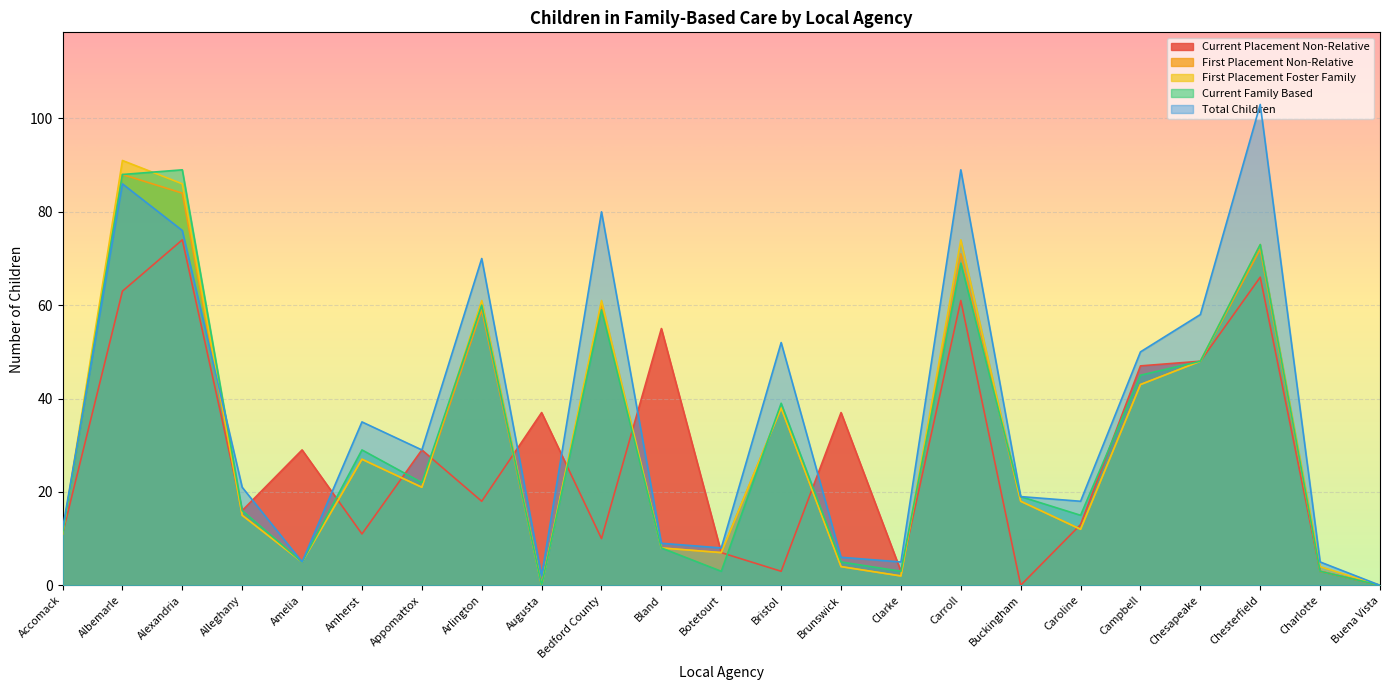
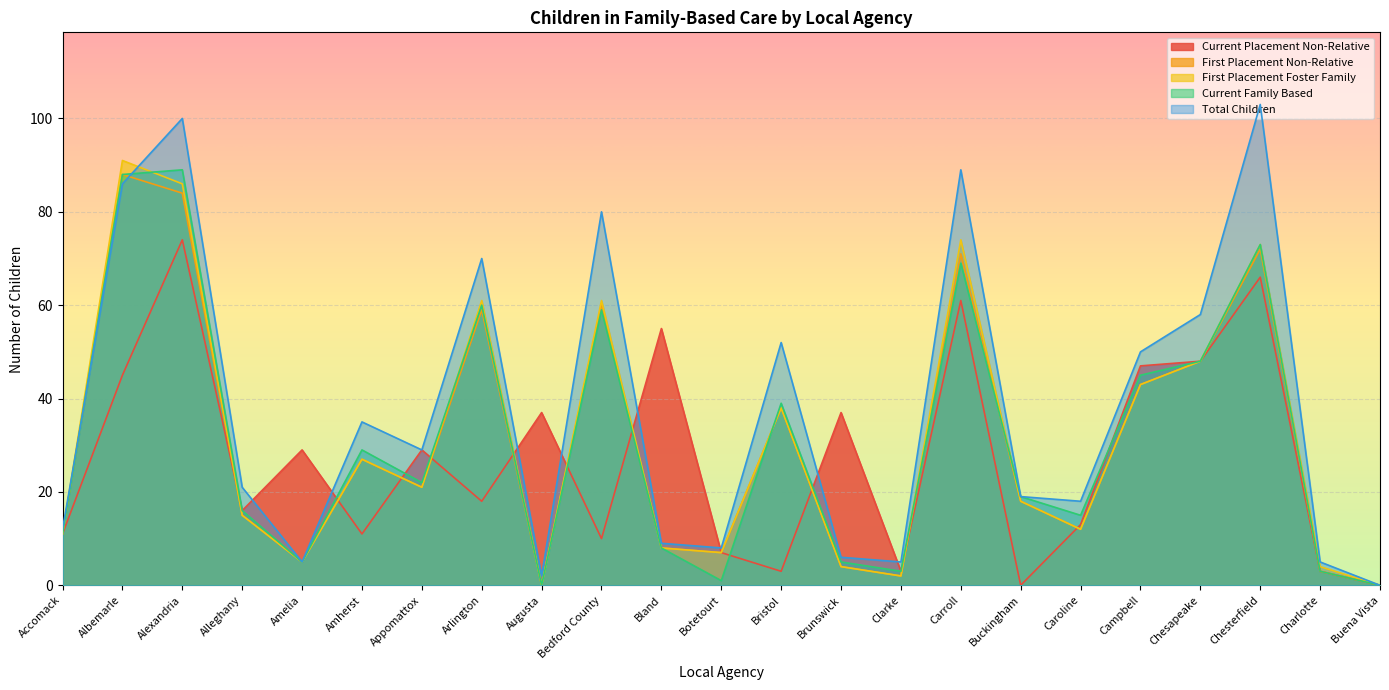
  {
    "Current Placement Non-Relative": {
-     "Albemarle": 63,
+     "Albemarle": 45,
      "Alexandria": 74,
      "Amelia": 29,
      "Amherst": 11,
      "Arlington": 18,
      "Augusta": 37,
      "Bedford County": 10,
      "Bland": 55,
      "Bristol": 3,
      "Brunswick": 37,
      "Carroll": 61,
      "Buckingham": 0,
      "Caroline": 13,
      "Campbell": 47,
      "Chesterfield": 66
    },
    "Current Family Based": {
      "Alexandria": 89,
      "Amherst": 29,
      "Appomattox": 22,
      "Arlington": 60,
      "Bedford County": 59,
-     "Botetourt": 3,
+     "Botetourt": 1,
      "Bristol": 39,
      "Brunswick": 5,
      "Carroll": 69,
      "Caroline": 15,
      "Campbell": 45
    },
    "Total Children": {
      "Accomack": 12,
      "Albemarle": 86,
-     "Alexandria": 76,
+     "Alexandria": 100,
      "Alleghany": 21,
      "Amherst": 35,
      "Arlington": 70,
      "Augusta": 2,
      "Bedford County": 80,
      "Bland": 9,
      "Botetourt": 8,
      "Bristol": 52,
      "Brunswick": 6,
      "Clarke": 5,
      "Carroll": 89,
      "Caroline": 18,
      "Campbell": 50,
      "Chesapeake": 58,
      "Charlotte": 5
    }
  }
